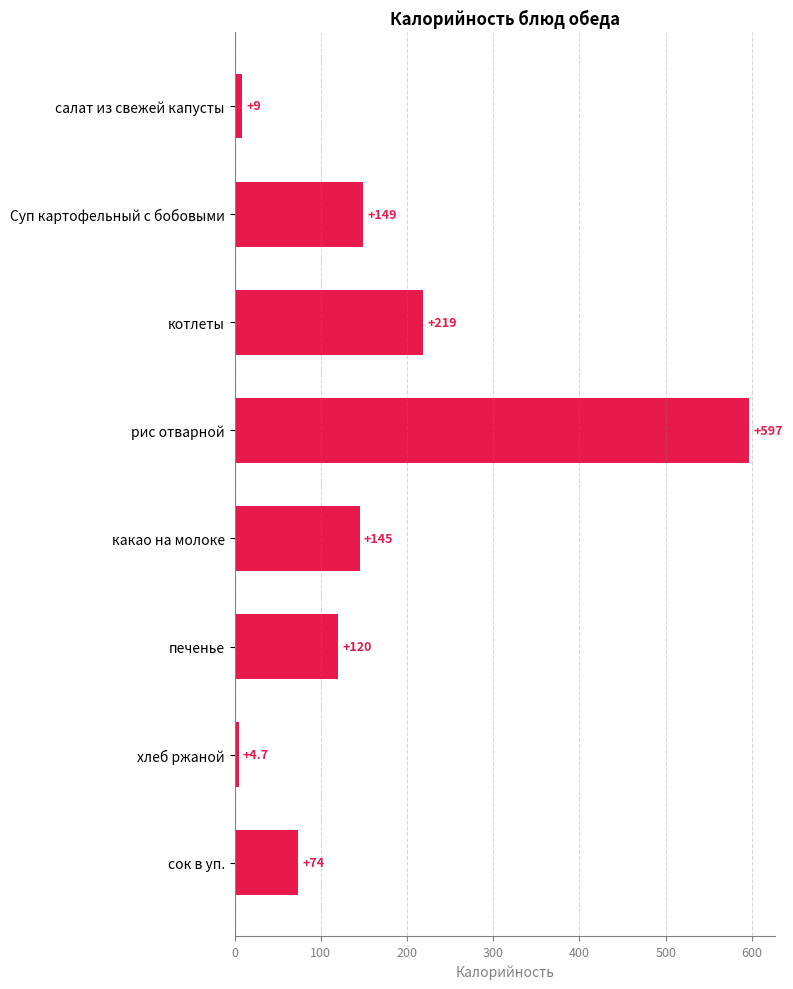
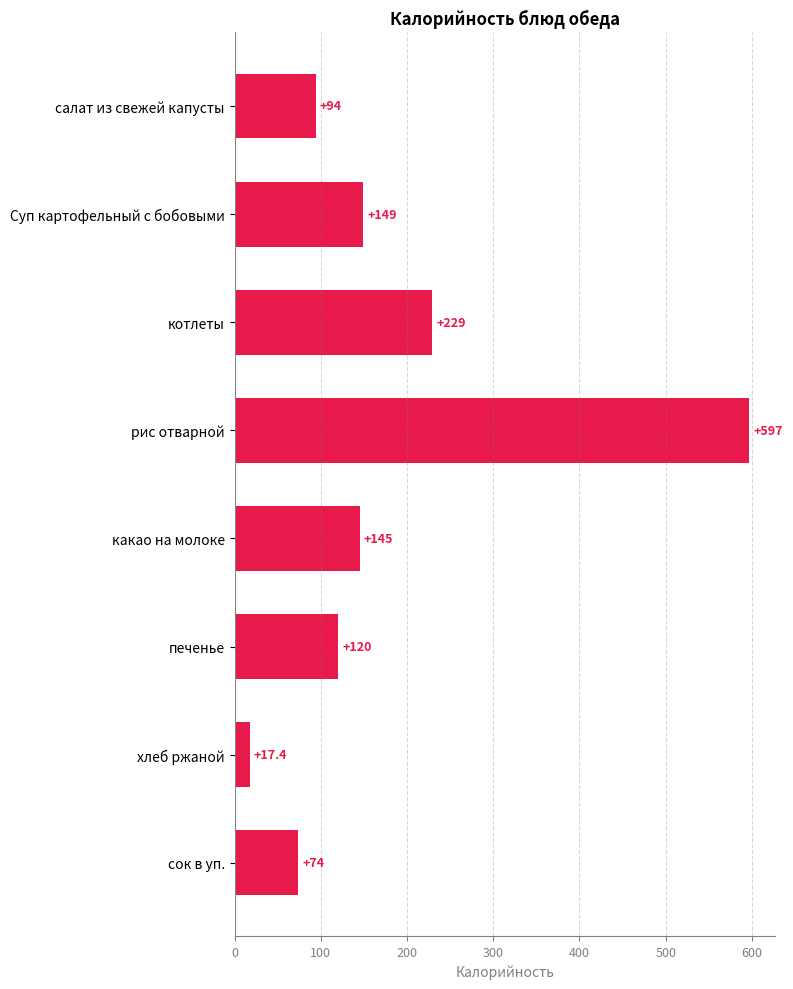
  {
-   "салат из свежей капусты": "+9",
+   "салат из свежей капусты": "+94",
    "Суп картофельный с бобовыми": "+149",
-   "котлеты": "+219",
+   "котлеты": "+229",
    "рис отварной": "+597",
    "какао на молоке": "+145",
    "печенье": "+120",
-   "хлеб ржаной": "+4.7",
+   "хлеб ржаной": "+17.4",
    "сок в уп.": "+74"
  }
